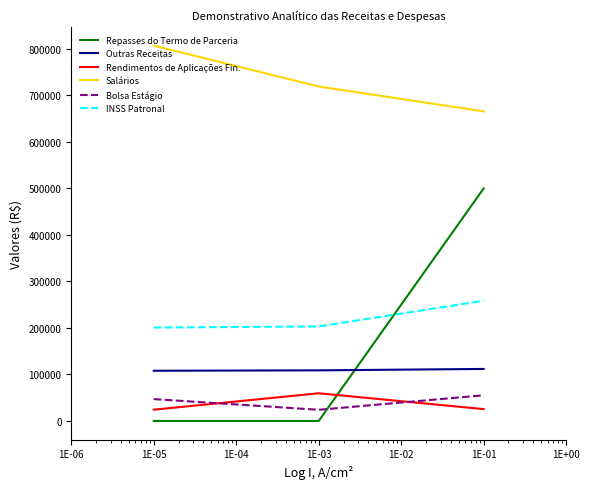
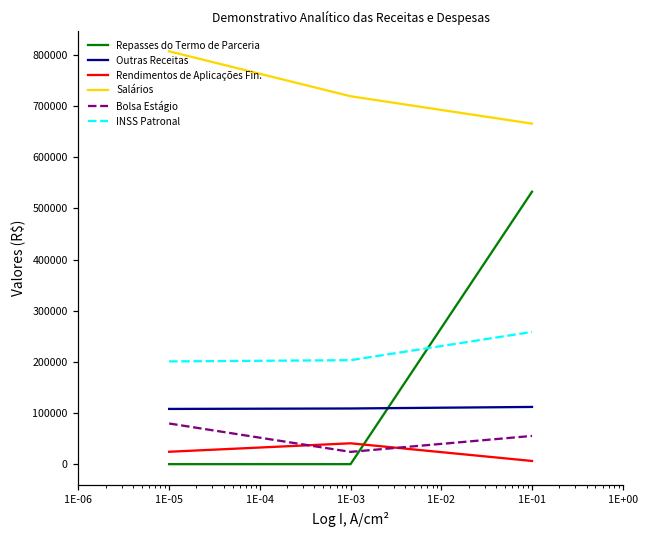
  {
    "Repasses do Termo de Parceria": {
      "1E-05": 0,
      "1E-03": 0,
-     "1E-01": 500000
+     "1E-01": 530000
    },
    "Outras Receitas": {
      "1E-05": 110000,
      "1E-03": 110000,
      "1E-01": 110000
    },
    "Rendimentos de Aplicações Fin.": {
      "1E-05": 20000,
-     "1E-03": 60000,
-     "1E-01": 30000
+     "1E-03": 40000,
+     "1E-01": 10000
    },
    "Salários": {
      "1E-05": 810000,
      "1E-03": 720000,
      "1E-01": 670000
    },
    "Bolsa Estágio": {
-     "1E-05": 50000,
+     "1E-05": 80000,
      "1E-03": 20000,
      "1E-01": 60000
    },
    "INSS Patronal": {
      "1E-05": 200000,
      "1E-03": 200000,
      "1E-01": 260000
    }
  }
